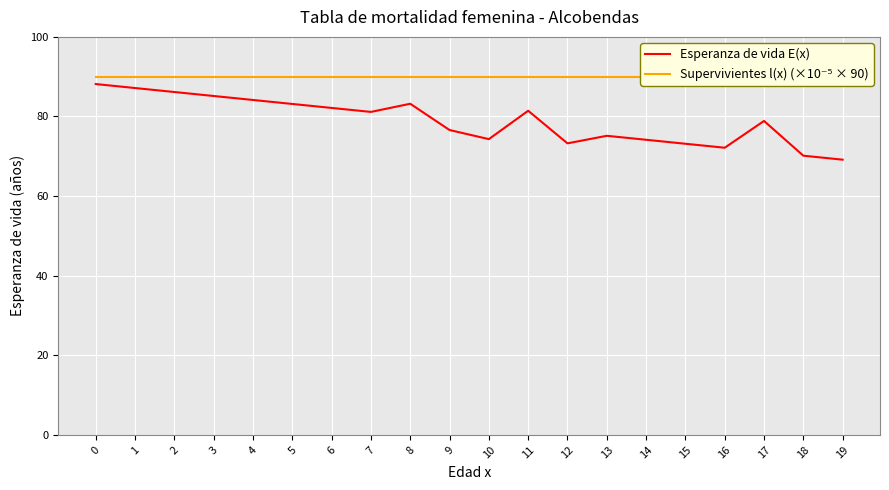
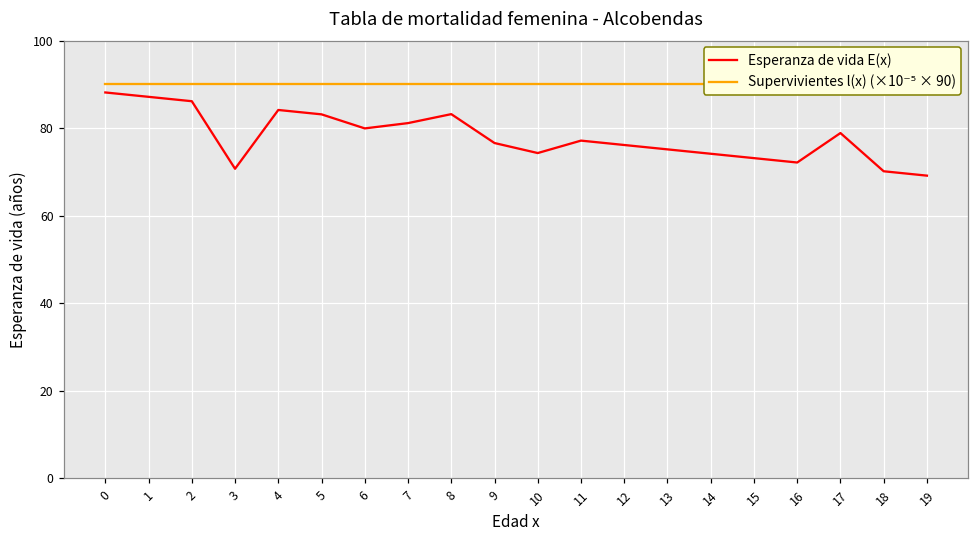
  {
    "Esperanza de vida E(x)": {
      "0": 88,
      "1": 87,
      "2": 86,
-     "3": 85,
+     "3": 71,
      "4": 84,
      "5": 83,
-     "6": 82,
+     "6": 80,
      "7": 81,
      "8": 83,
      "9": 77,
      "10": 74,
-     "11": 81,
-     "12": 73,
+     "11": 77,
+     "12": 76,
      "13": 75,
      "14": 74,
      "15": 73,
      "16": 72,
      "17": 79,
      "18": 70,
      "19": 69
    },
    "Supervivientes l(x) (×10⁻⁵ × 90)": {
      "0": 90,
      "1": 90,
      "2": 90,
      "3": 90,
      "4": 90,
      "5": 90,
      "6": 90,
      "7": 90,
      "8": 90,
      "9": 90,
      "10": 90,
      "11": 90,
      "12": 90,
      "13": 90
    }
  }
